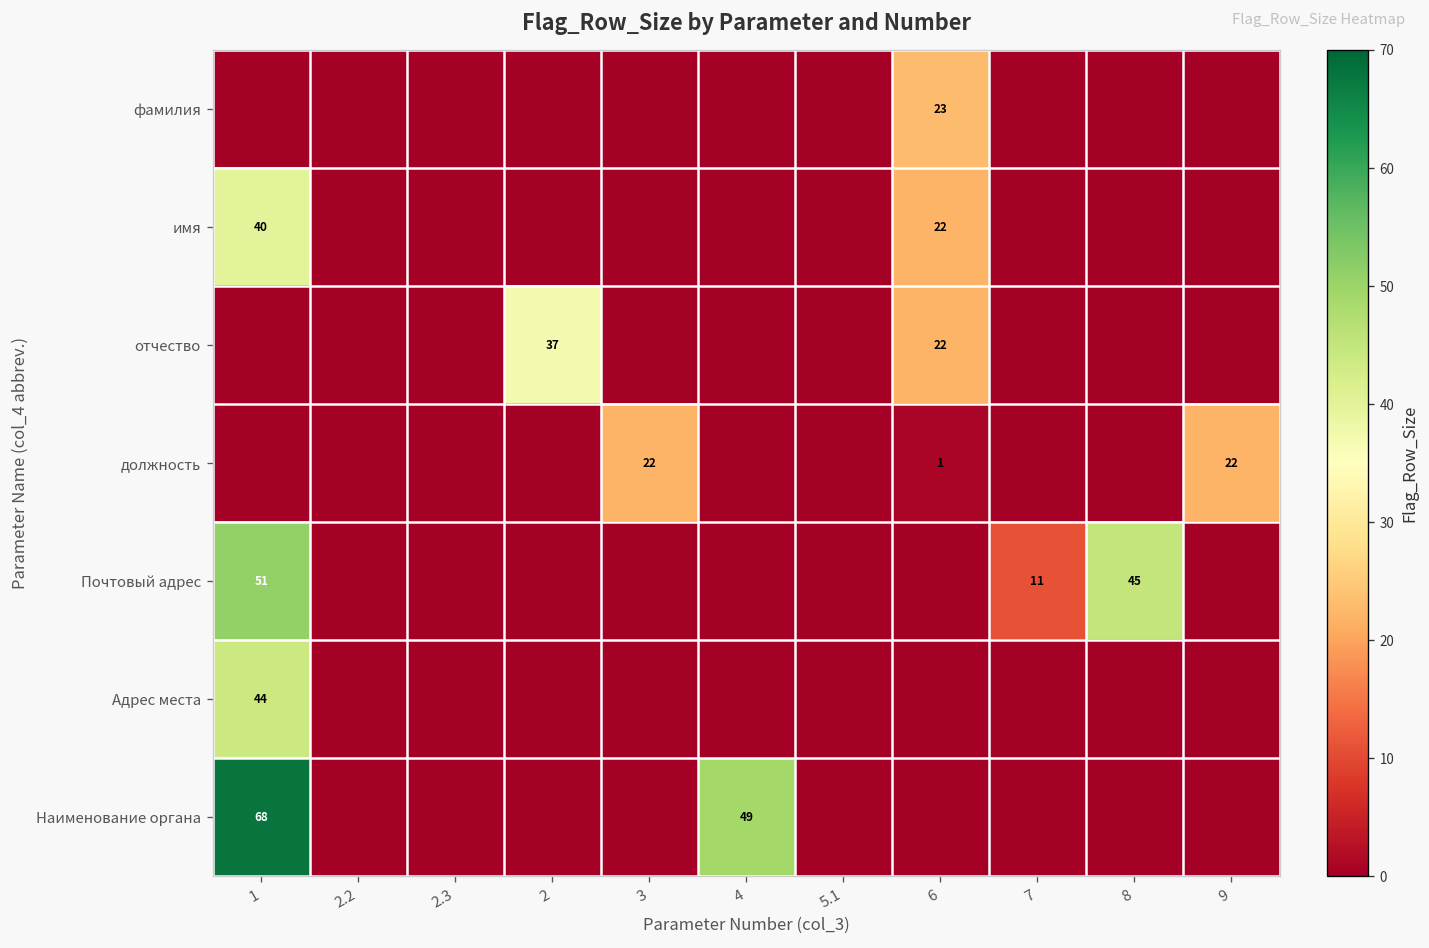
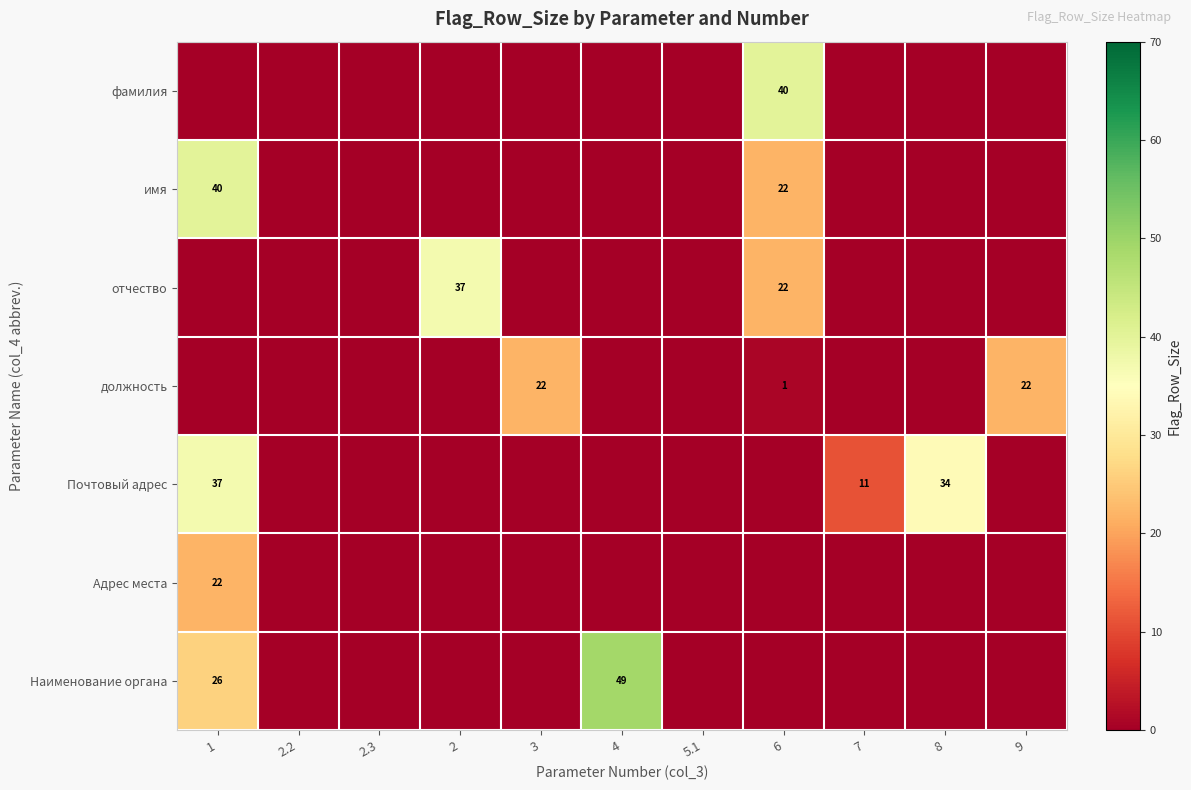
  {
    "фамилия": {
-     "6": 23
+     "6": 40
    },
    "имя": {
      "1": 40,
      "6": 22
    },
    "отчество": {
      "2": 37,
      "6": 22
    },
    "должность": {
      "3": 22,
      "6": 1,
      "9": 22
    },
    "Почтовый адрес": {
-     "1": 51,
+     "1": 37,
      "7": 11,
-     "8": 45
+     "8": 34
    },
    "Адрес места": {
-     "1": 44
+     "1": 22
    },
    "Наименование органа": {
-     "1": 68,
+     "1": 26,
      "4": 49
    }
  }
